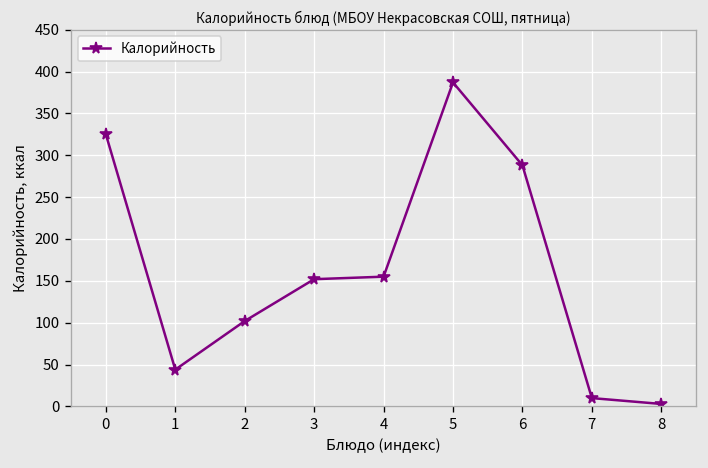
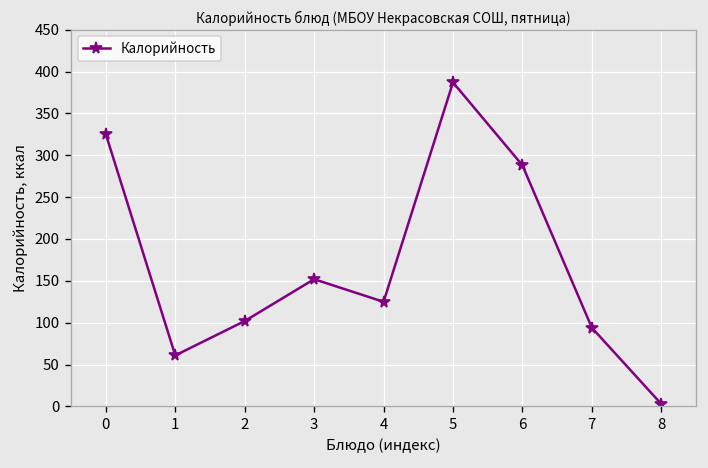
  {
    "0": 330,
-   "1": 40,
+   "1": 60,
    "2": 100,
    "3": 150,
-   "4": 160,
+   "4": 130,
    "5": 390,
    "6": 290,
-   "7": 10,
+   "7": 90,
    "8": 0
  }
